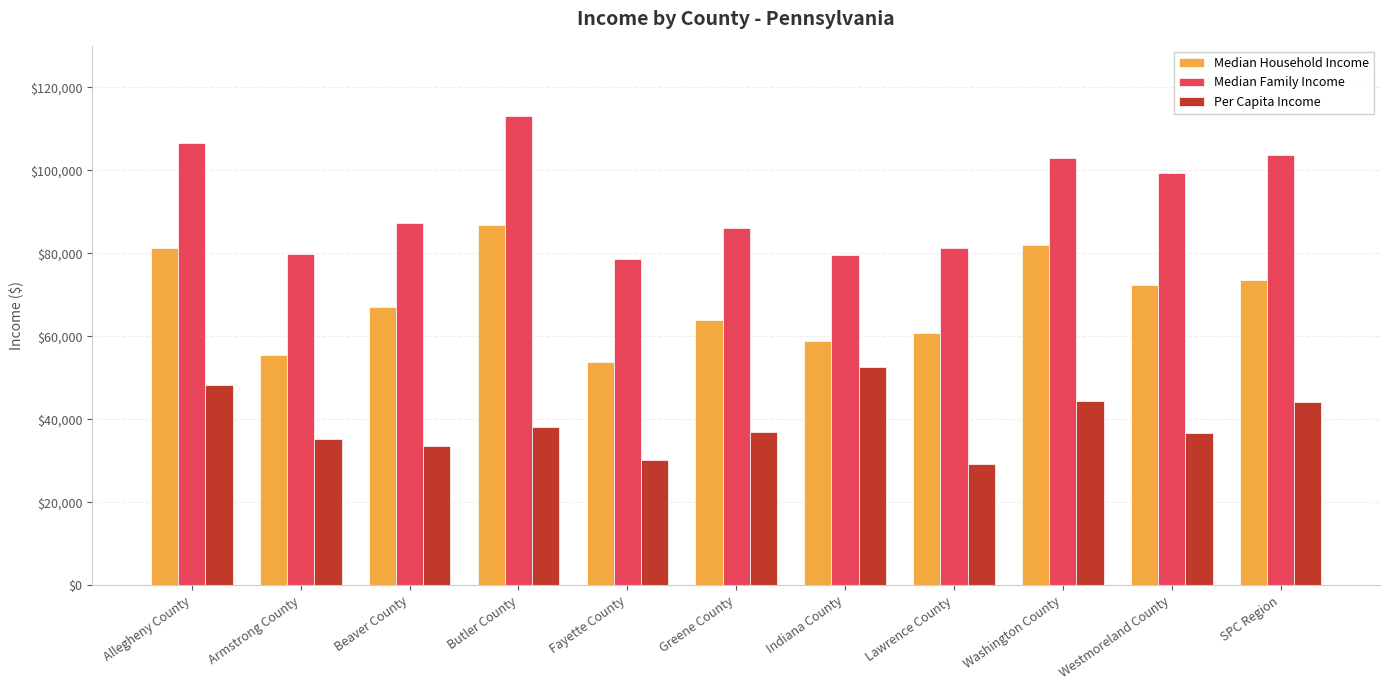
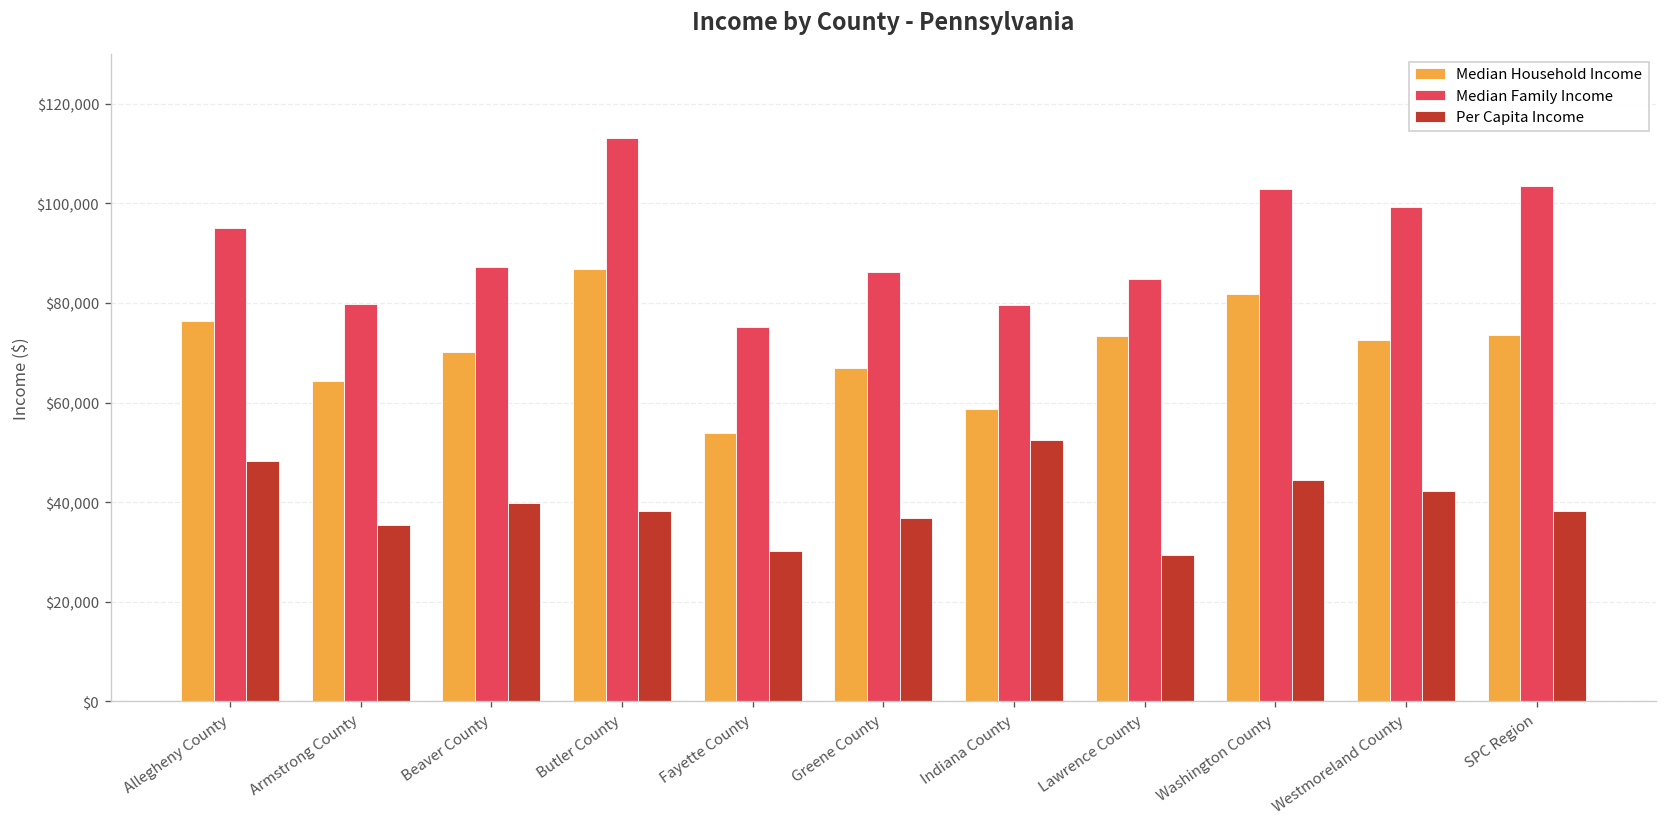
  {
    "Median Household Income": {
-     "Allegheny County": "$81,000",
-     "Armstrong County": "$55,000",
-     "Beaver County": "$67,000",
+     "Allegheny County": "$76,000",
+     "Armstrong County": "$64,000",
+     "Beaver County": "$70,000",
      "Butler County": "$87,000",
      "Fayette County": "$54,000",
-     "Greene County": "$64,000",
+     "Greene County": "$67,000",
      "Indiana County": "$59,000",
-     "Lawrence County": "$61,000",
+     "Lawrence County": "$73,000",
      "Washington County": "$82,000",
      "Westmoreland County": "$72,000",
      "SPC Region": "$73,000"
    },
    "Median Family Income": {
-     "Allegheny County": "$107,000",
+     "Allegheny County": "$95,000",
      "Armstrong County": "$80,000",
      "Beaver County": "$87,000",
      "Butler County": "$113,000",
-     "Fayette County": "$79,000",
+     "Fayette County": "$75,000",
      "Greene County": "$86,000",
      "Indiana County": "$80,000",
-     "Lawrence County": "$81,000",
+     "Lawrence County": "$85,000",
      "Washington County": "$103,000",
      "Westmoreland County": "$99,000",
      "SPC Region": "$104,000"
    },
    "Per Capita Income": {
      "Allegheny County": "$48,000",
      "Armstrong County": "$35,000",
-     "Beaver County": "$34,000",
+     "Beaver County": "$40,000",
      "Butler County": "$38,000",
      "Fayette County": "$30,000",
      "Greene County": "$37,000",
      "Indiana County": "$52,000",
      "Lawrence County": "$29,000",
      "Washington County": "$44,000",
-     "Westmoreland County": "$37,000",
-     "SPC Region": "$44,000"
+     "Westmoreland County": "$42,000",
+     "SPC Region": "$38,000"
    }
  }
